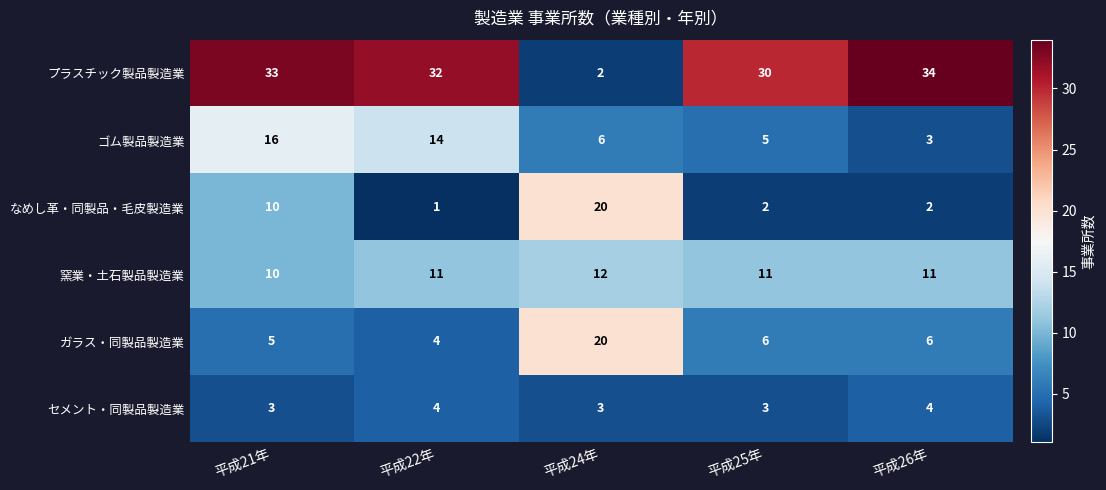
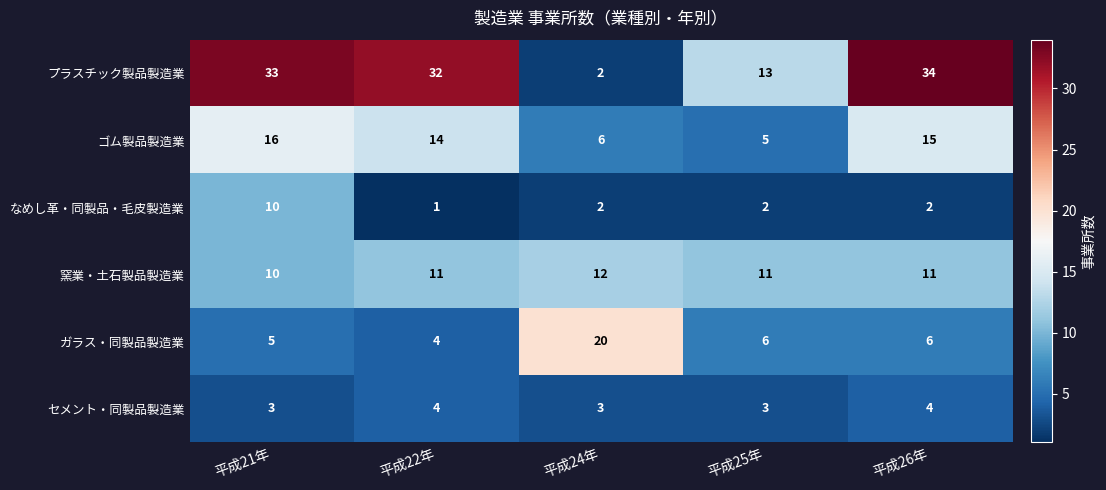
  {
    "プラスチック製品製造業": {
      "平成21年": 33,
      "平成22年": 32,
      "平成24年": 2,
-     "平成25年": 30,
+     "平成25年": 13,
      "平成26年": 34
    },
    "ゴム製品製造業": {
      "平成21年": 16,
      "平成22年": 14,
      "平成24年": 6,
      "平成25年": 5,
-     "平成26年": 3
+     "平成26年": 15
    },
    "なめし革・同製品・毛皮製造業": {
      "平成21年": 10,
      "平成22年": 1,
-     "平成24年": 20,
+     "平成24年": 2,
      "平成25年": 2,
      "平成26年": 2
    },
    "窯業・土石製品製造業": {
      "平成21年": 10,
      "平成22年": 11,
      "平成24年": 12,
      "平成25年": 11,
      "平成26年": 11
    },
    "ガラス・同製品製造業": {
      "平成21年": 5,
      "平成22年": 4,
      "平成24年": 20,
      "平成25年": 6,
      "平成26年": 6
    },
    "セメント・同製品製造業": {
      "平成21年": 3,
      "平成22年": 4,
      "平成24年": 3,
      "平成25年": 3,
      "平成26年": 4
    }
  }
